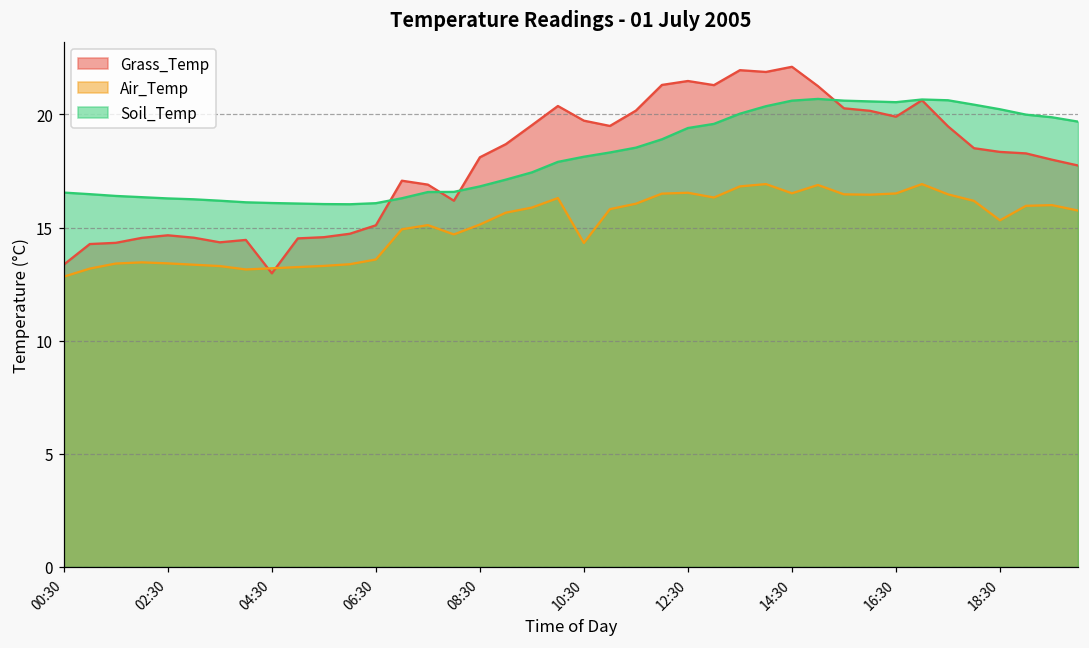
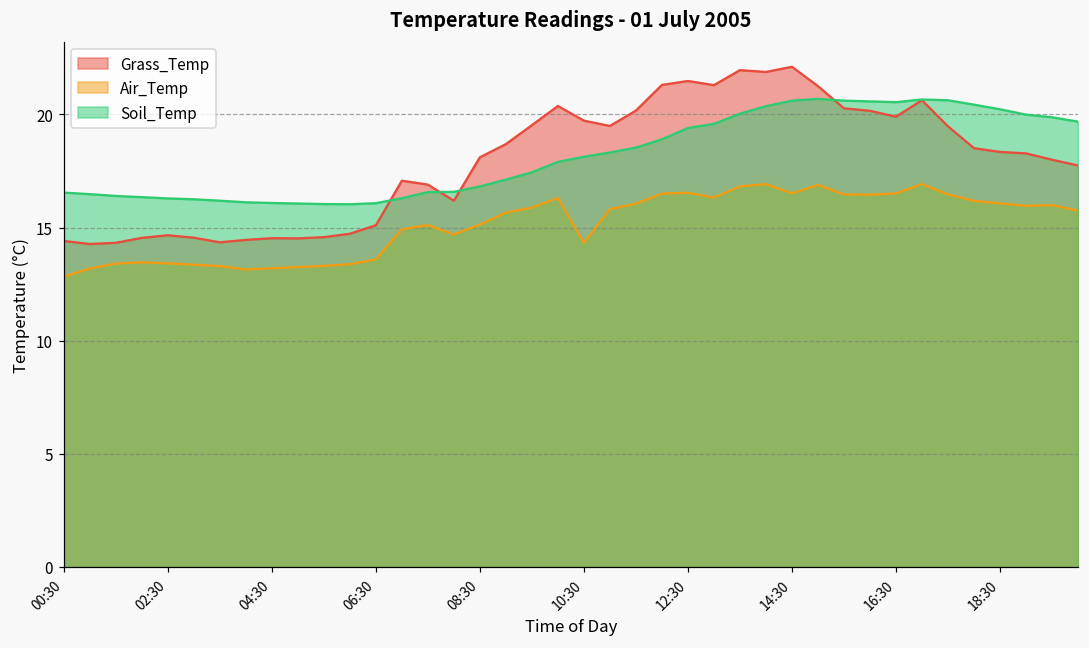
  {
    "Grass_Temp": {
-     "00:30": 13.4,
+     "00:30": 14.4,
      "02:30": 14.7,
-     "04:30": 13.0,
+     "04:30": 14.5,
      "06:30": 15.1,
      "08:30": 18.1,
      "10:30": 19.7,
      "12:30": 21.5,
      "14:30": 22.1,
      "16:30": 19.9,
      "18:30": 18.3
    },
    "Air_Temp": {
      "00:30": 12.8,
      "02:30": 13.4,
      "04:30": 13.2,
      "06:30": 13.6,
      "08:30": 15.1,
      "10:30": 14.3,
      "12:30": 16.5,
      "14:30": 16.5,
      "16:30": 16.5,
-     "18:30": 15.3
+     "18:30": 16.1
    },
    "Soil_Temp": {
      "00:30": 16.5,
      "02:30": 16.3,
      "04:30": 16.1,
      "06:30": 16.1,
      "08:30": 16.8,
      "10:30": 18.1,
      "12:30": 19.4,
      "14:30": 20.6,
      "16:30": 20.5,
      "18:30": 20.2
    }
  }
